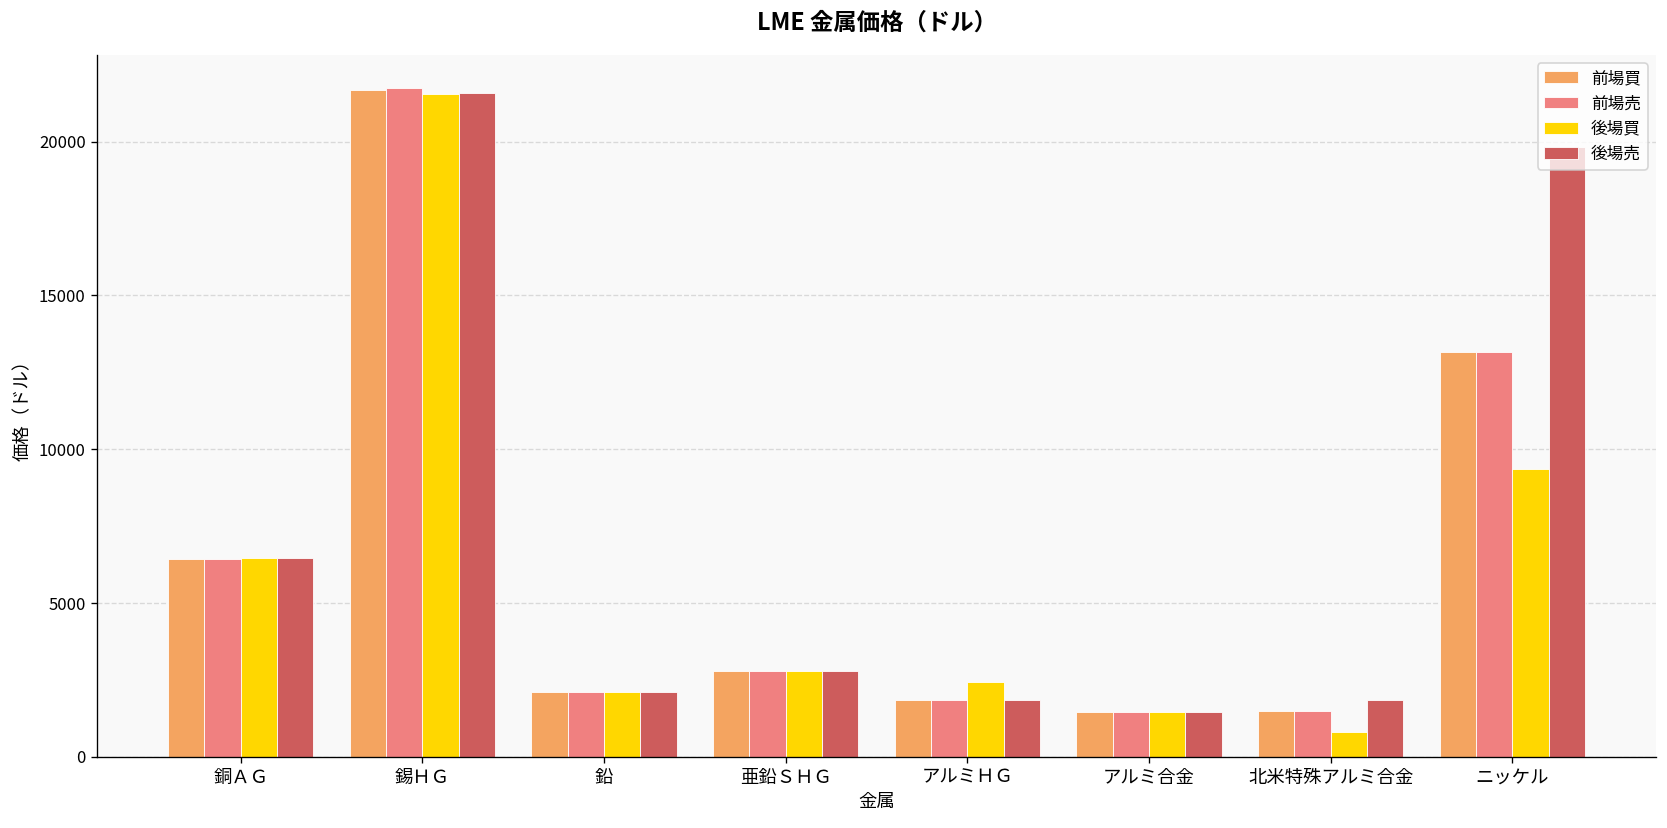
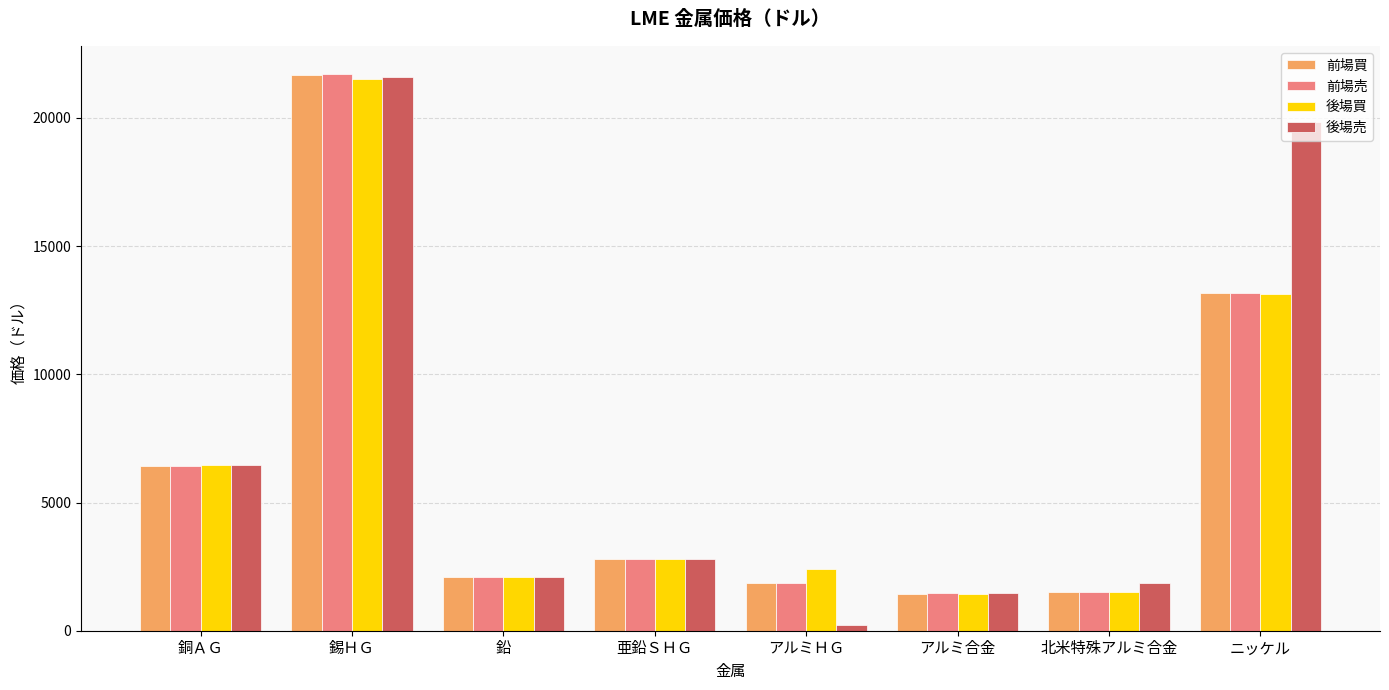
  {
    "後場買": {
      "銅ＡＧ": 6500,
      "錫ＨＧ": 21500,
      "鉛": 2100,
      "亜鉛ＳＨＧ": 2800,
      "アルミＨＧ": 2400,
      "アルミ合金": 1400,
-     "北米特殊アルミ合金": 800,
-     "ニッケル": 9400
+     "北米特殊アルミ合金": 1500,
+     "ニッケル": 13100
    },
    "後場売": {
      "銅ＡＧ": 6500,
      "錫ＨＧ": 21600,
      "鉛": 2100,
      "亜鉛ＳＨＧ": 2800,
-     "アルミＨＧ": 1900,
+     "アルミＨＧ": 200,
      "アルミ合金": 1500,
      "北米特殊アルミ合金": 1800
    }
  }
